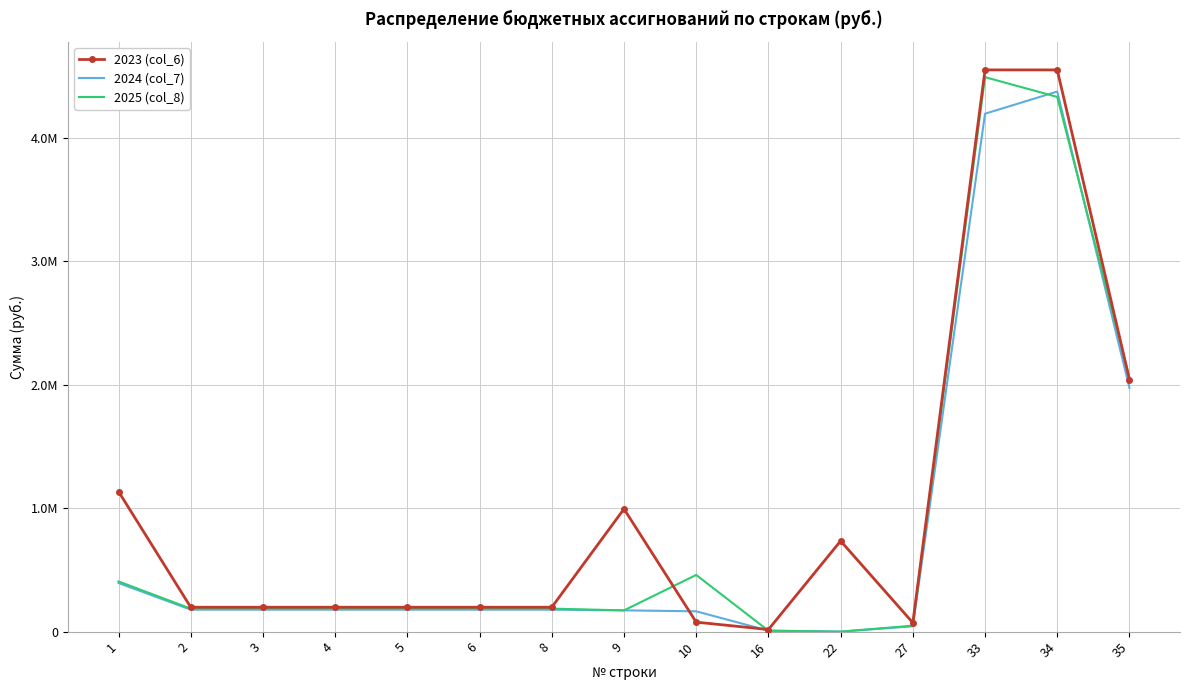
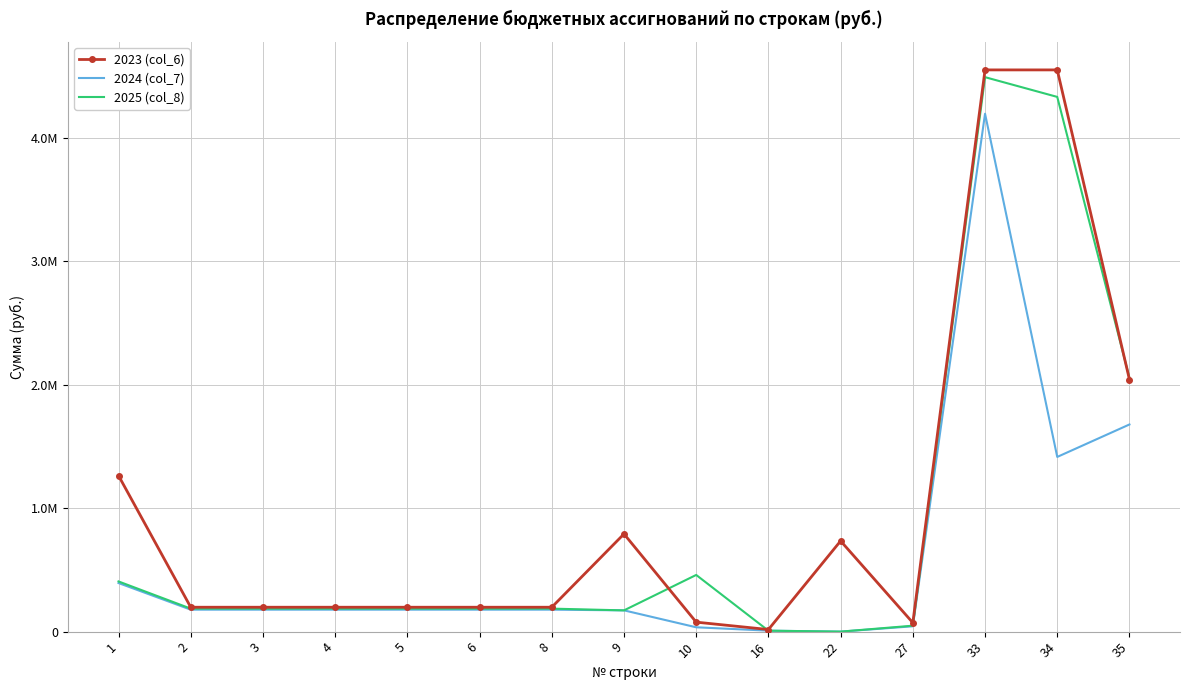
  {
    "2023 (col_6)": {
-     "1": 1130000,
-     "9": 990000,
+     "1": 1260000,
+     "9": 790000,
      "10": 80000,
      "22": 730000,
      "27": 70000,
      "33": 4550000,
      "34": 4550000
    },
    "2024 (col_7)": {
-     "10": 160000,
+     "10": 40000,
      "33": 4190000,
-     "34": 4370000,
-     "35": 1970000
+     "34": 1410000,
+     "35": 1680000
    },
    "2025 (col_8)": {
      "10": 460000,
      "33": 4490000,
      "34": 4330000
    }
  }
